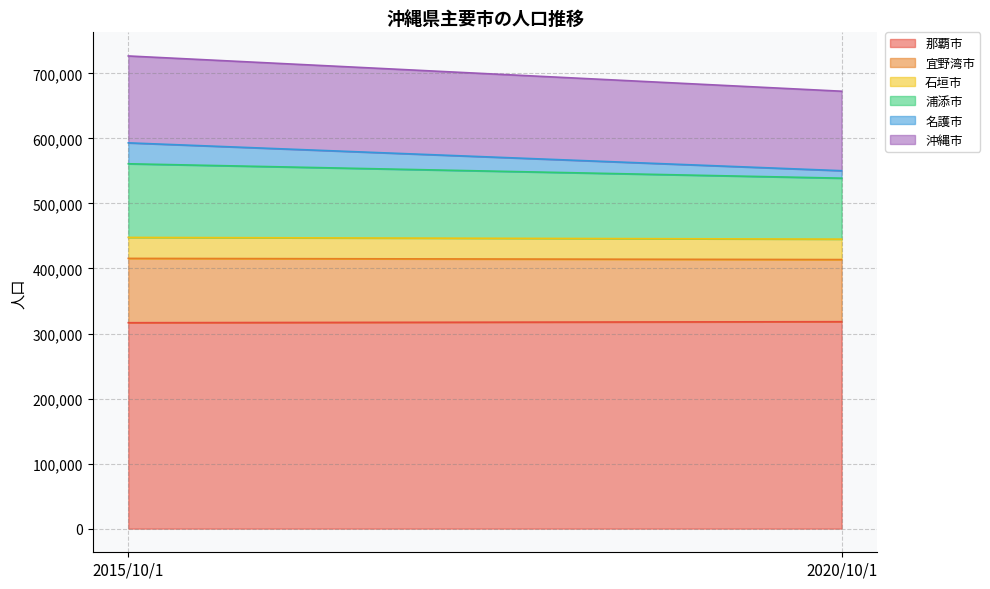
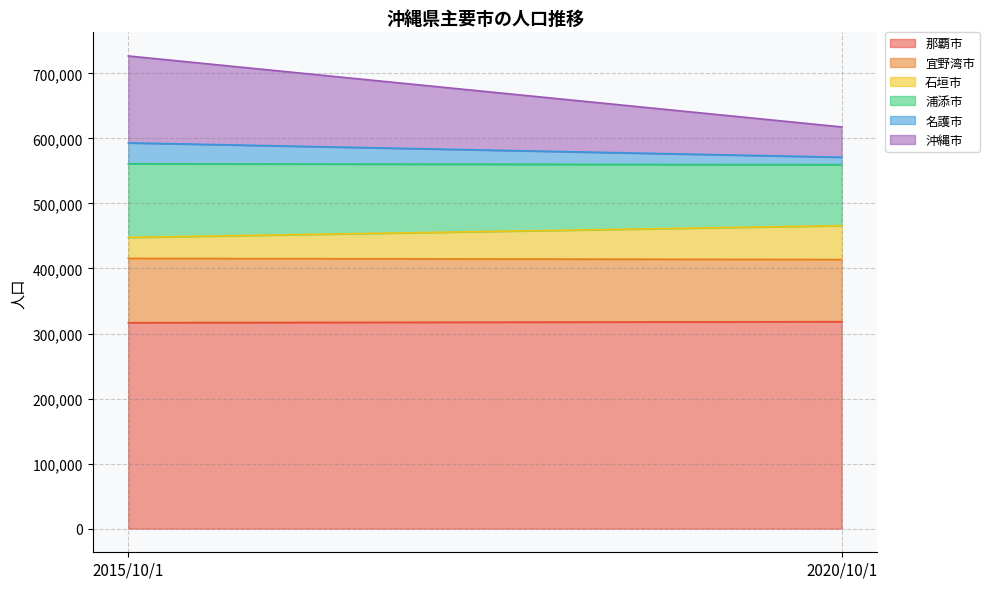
  {
    "石垣市": {
      "2015/10/1": "30,000",
-     "2020/10/1": "30,000"
+     "2020/10/1": "50,000"
    },
    "浦添市": {
      "2015/10/1": "110,000",
      "2020/10/1": "90,000"
    },
    "名護市": {
      "2015/10/1": "30,000",
      "2020/10/1": "10,000"
    },
    "沖縄市": {
      "2015/10/1": "130,000",
-     "2020/10/1": "120,000"
+     "2020/10/1": "50,000"
    }
  }
